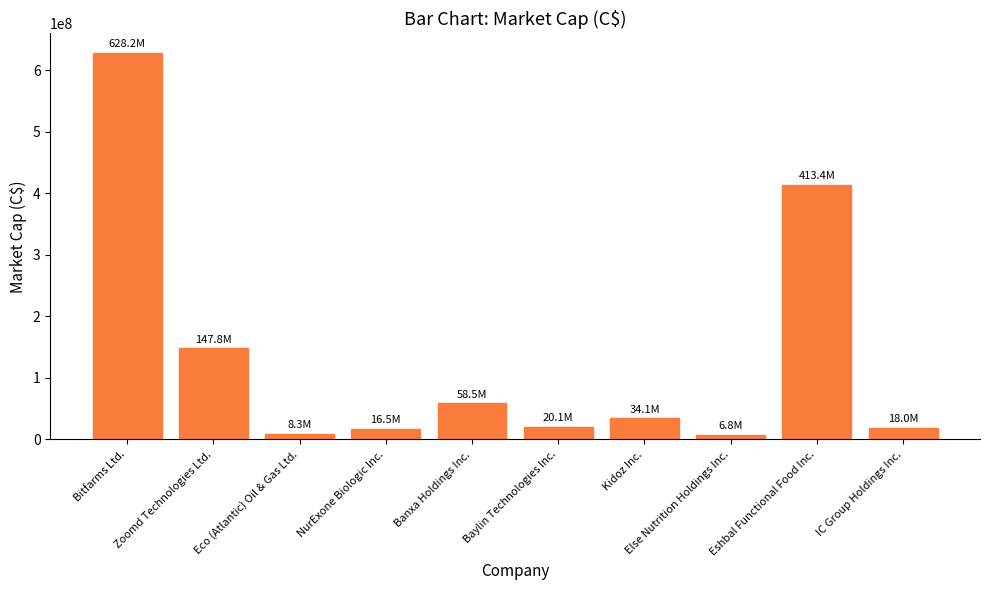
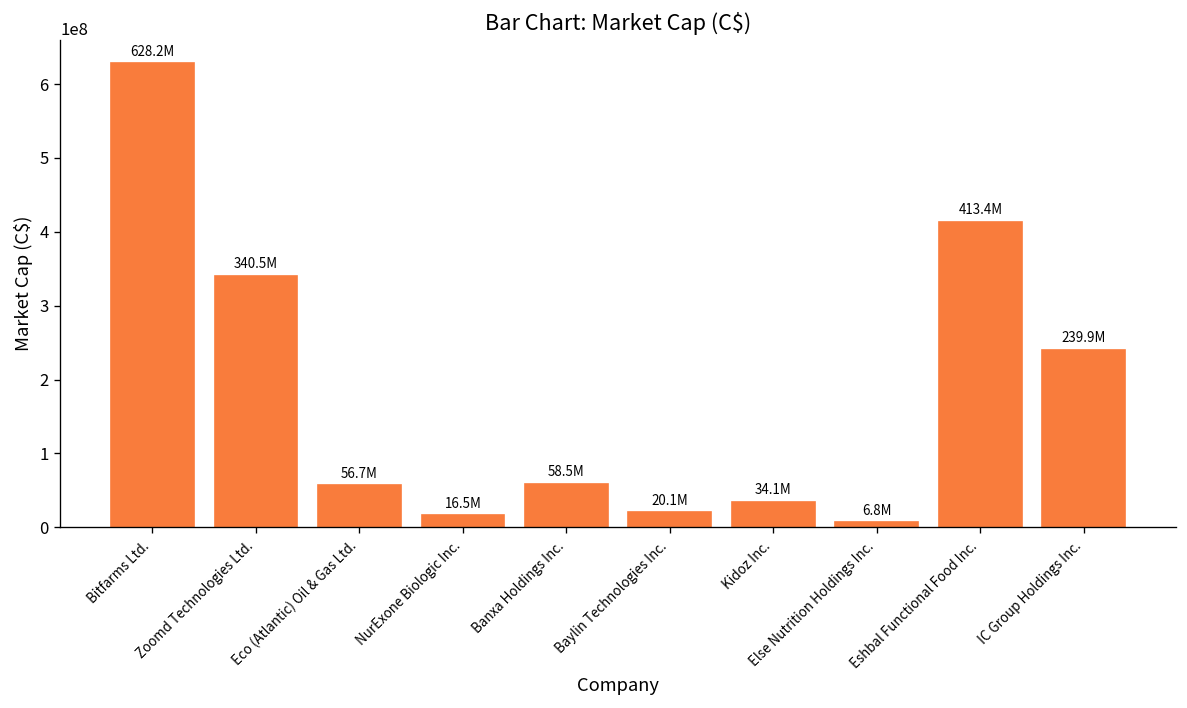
  {
    "Bitfarms Ltd.": "628.2M",
-   "Zoomd Technologies Ltd.": "147.8M",
-   "Eco (Atlantic) Oil & Gas Ltd.": "8.3M",
+   "Zoomd Technologies Ltd.": "340.5M",
+   "Eco (Atlantic) Oil & Gas Ltd.": "56.7M",
    "NurExone Biologic Inc.": "16.5M",
    "Banxa Holdings Inc.": "58.5M",
    "Baylin Technologies Inc.": "20.1M",
    "Kidoz Inc.": "34.1M",
    "Else Nutrition Holdings Inc.": "6.8M",
    "Eshbal Functional Food Inc.": "413.4M",
-   "IC Group Holdings Inc.": "18.0M"
+   "IC Group Holdings Inc.": "239.9M"
  }
